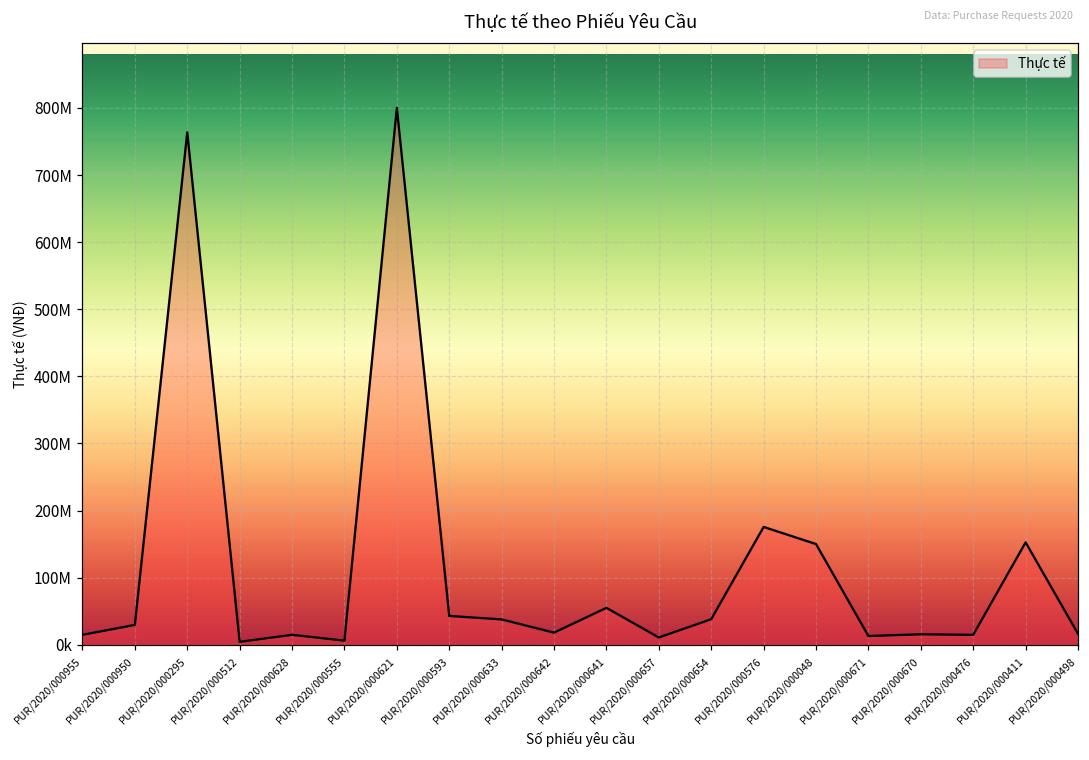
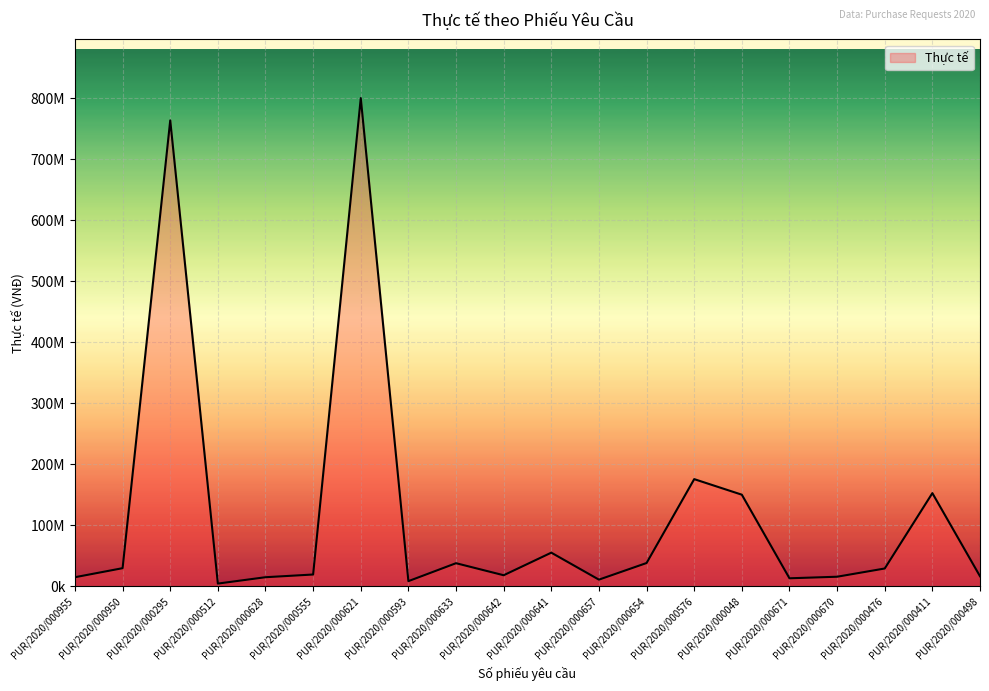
  {
    "PUR/2020/000955": 10000000,
    "PUR/2020/000950": 30000000,
    "PUR/2020/000295": 760000000,
    "PUR/2020/000512": 0,
    "PUR/2020/000628": 10000000,
-   "PUR/2020/000555": 10000000,
+   "PUR/2020/000555": 20000000,
    "PUR/2020/000621": 800000000,
-   "PUR/2020/000593": 40000000,
+   "PUR/2020/000593": 10000000,
    "PUR/2020/000633": 40000000,
    "PUR/2020/000642": 20000000,
    "PUR/2020/000641": 60000000,
    "PUR/2020/000657": 10000000,
    "PUR/2020/000654": 40000000,
    "PUR/2020/000576": 180000000,
    "PUR/2020/000048": 150000000,
    "PUR/2020/000671": 10000000,
    "PUR/2020/000670": 20000000,
-   "PUR/2020/000476": 10000000,
+   "PUR/2020/000476": 30000000,
    "PUR/2020/000411": 150000000,
    "PUR/2020/000498": 20000000
  }
